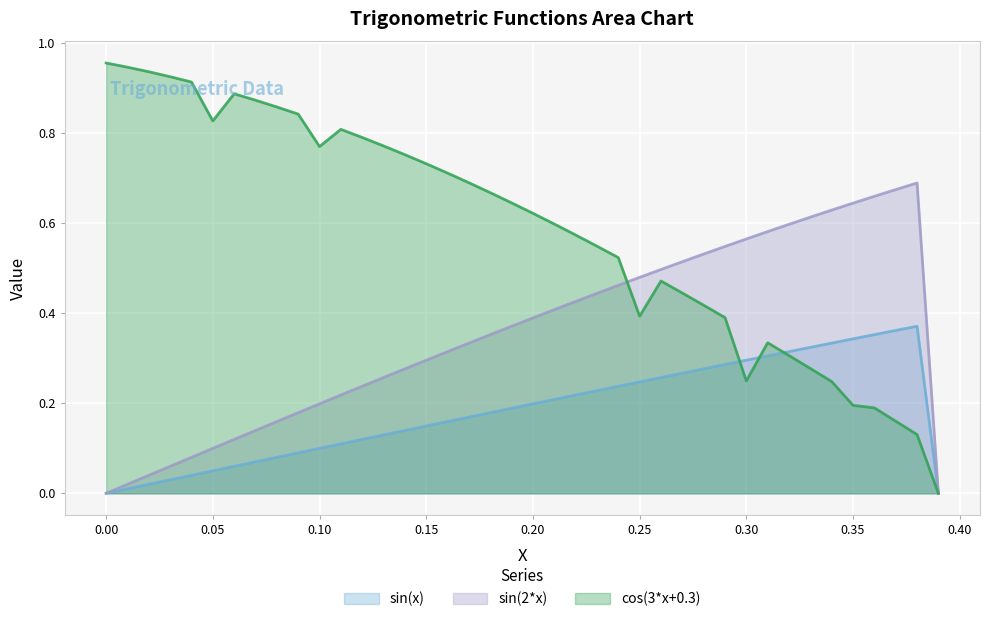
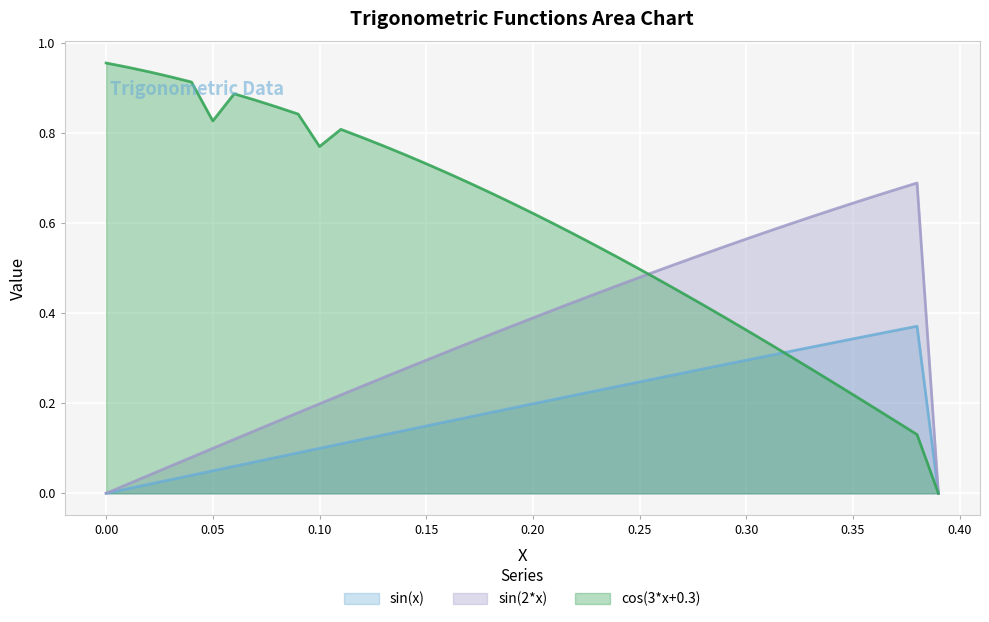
  {
    "cos(3*x+0.3)": {
      "0.00": 0.96,
      "0.05": 0.83,
      "0.10": 0.77,
      "0.15": 0.73,
      "0.20": 0.62,
-     "0.25": 0.39,
-     "0.30": 0.25,
-     "0.35": 0.20
+     "0.25": 0.50,
+     "0.30": 0.36,
+     "0.35": 0.22
    }
  }
